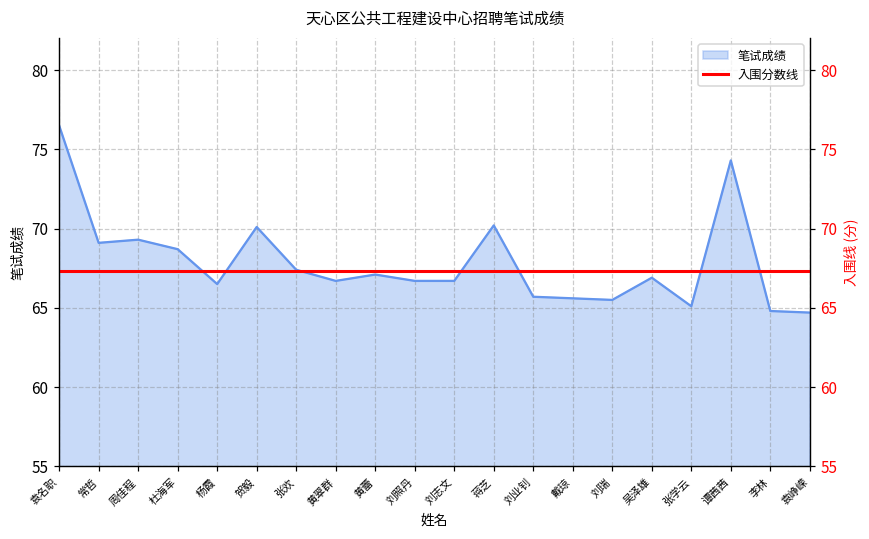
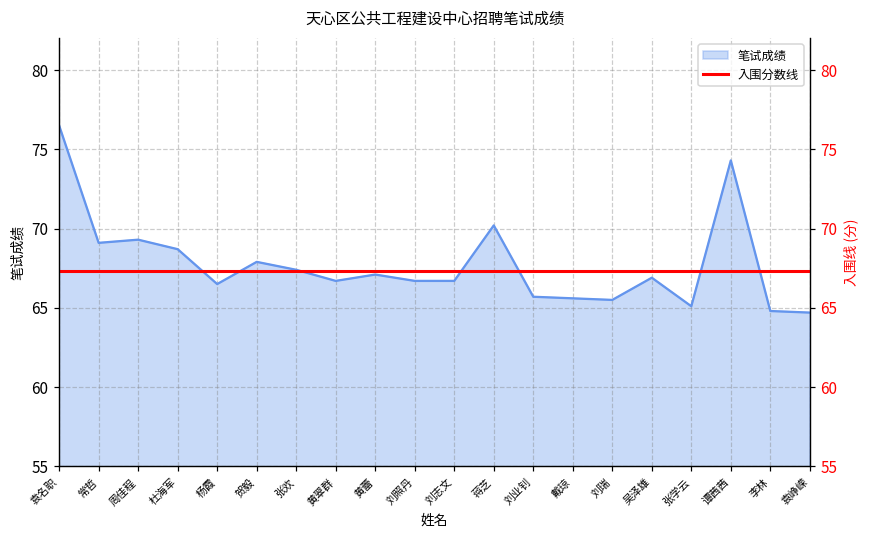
  {
    "笔试成绩": {
      "袁名职": 76.5,
      "常哲": 69.1,
      "周佳程": 69.3,
      "杜海军": 68.7,
      "杨霞": 66.5,
-     "贺毅": 70.1,
+     "贺毅": 67.9,
      "张欢": 67.4,
      "黄翠群": 66.7,
      "黄蕾": 67.1,
      "刘照丹": 66.7,
      "刘志文": 66.7,
      "蒋芝": 70.2,
      "刘业钊": 65.7,
      "戴琼": 65.6,
      "刘瑞": 65.5,
      "吴泽雄": 66.9,
      "张学云": 65.1,
      "谭茜茜": 74.3,
      "李林": 64.8,
      "袁峥嵘": 64.7
    },
    "入围分数线": {
      "袁名职": 67.3,
      "常哲": 67.3,
      "周佳程": 67.3,
      "杜海军": 67.3,
      "杨霞": 67.3,
      "贺毅": 67.3,
      "张欢": 67.3,
      "黄翠群": 67.3,
      "黄蕾": 67.3,
      "刘照丹": 67.3,
      "刘志文": 67.3,
      "蒋芝": 67.3,
      "刘业钊": 67.3,
      "戴琼": 67.3,
      "刘瑞": 67.3,
      "吴泽雄": 67.3,
      "张学云": 67.3,
      "谭茜茜": 67.3,
      "李林": 67.3,
      "袁峥嵘": 67.3
    }
  }
